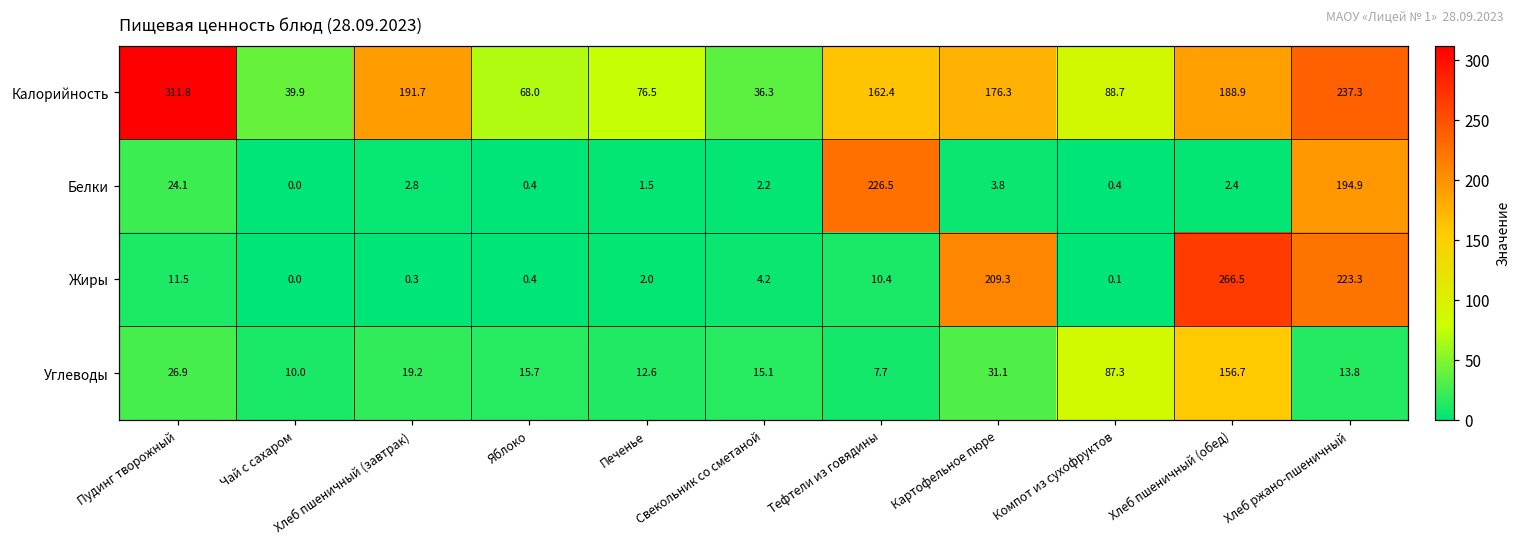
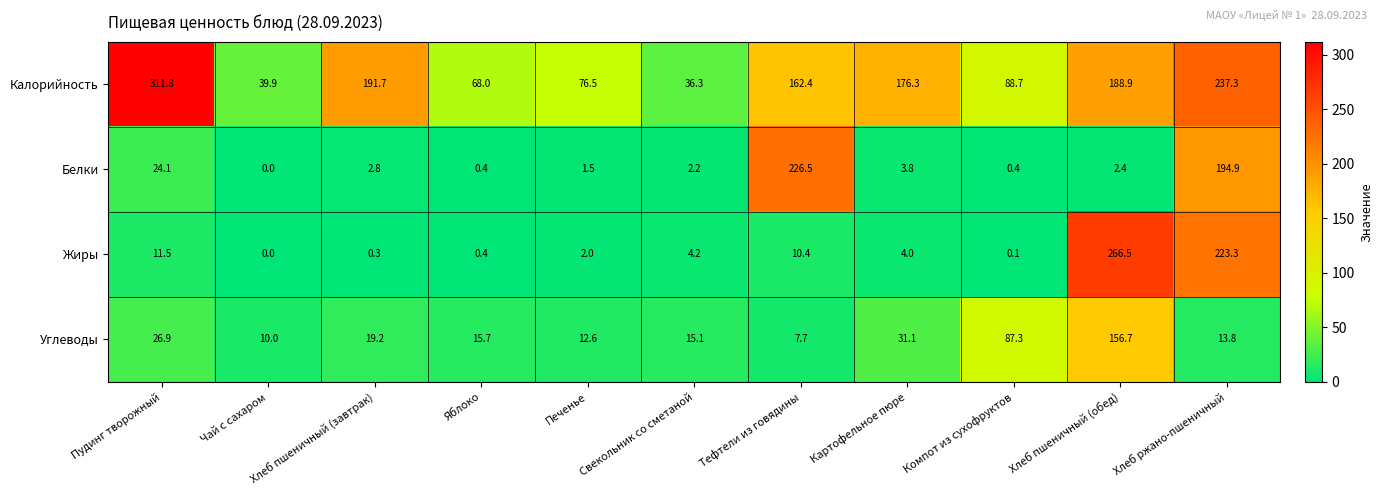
  {
    "Калорийность": {
      "Пудинг творожный": 311.8,
      "Чай с сахаром": 39.9,
      "Хлеб пшеничный (завтрак)": 191.7,
      "Яблоко": 68.0,
      "Печенье": 76.5,
      "Свекольник со сметаной": 36.3,
      "Тефтели из говядины": 162.4,
      "Картофельное пюре": 176.3,
      "Компот из сухофруктов": 88.7,
      "Хлеб пшеничный (обед)": 188.9,
      "Хлеб ржано-пшеничный": 237.3
    },
    "Белки": {
      "Пудинг творожный": 24.1,
      "Чай с сахаром": 0.0,
      "Хлеб пшеничный (завтрак)": 2.8,
      "Яблоко": 0.4,
      "Печенье": 1.5,
      "Свекольник со сметаной": 2.2,
      "Тефтели из говядины": 226.5,
      "Картофельное пюре": 3.8,
      "Компот из сухофруктов": 0.4,
      "Хлеб пшеничный (обед)": 2.4,
      "Хлеб ржано-пшеничный": 194.9
    },
    "Жиры": {
      "Пудинг творожный": 11.5,
      "Чай с сахаром": 0.0,
      "Хлеб пшеничный (завтрак)": 0.3,
      "Яблоко": 0.4,
      "Печенье": 2.0,
      "Свекольник со сметаной": 4.2,
      "Тефтели из говядины": 10.4,
-     "Картофельное пюре": 209.3,
+     "Картофельное пюре": 4.0,
      "Компот из сухофруктов": 0.1,
      "Хлеб пшеничный (обед)": 266.5,
      "Хлеб ржано-пшеничный": 223.3
    },
    "Углеводы": {
      "Пудинг творожный": 26.9,
      "Чай с сахаром": 10.0,
      "Хлеб пшеничный (завтрак)": 19.2,
      "Яблоко": 15.7,
      "Печенье": 12.6,
      "Свекольник со сметаной": 15.1,
      "Тефтели из говядины": 7.7,
      "Картофельное пюре": 31.1,
      "Компот из сухофруктов": 87.3,
      "Хлеб пшеничный (обед)": 156.7,
      "Хлеб ржано-пшеничный": 13.8
    }
  }
